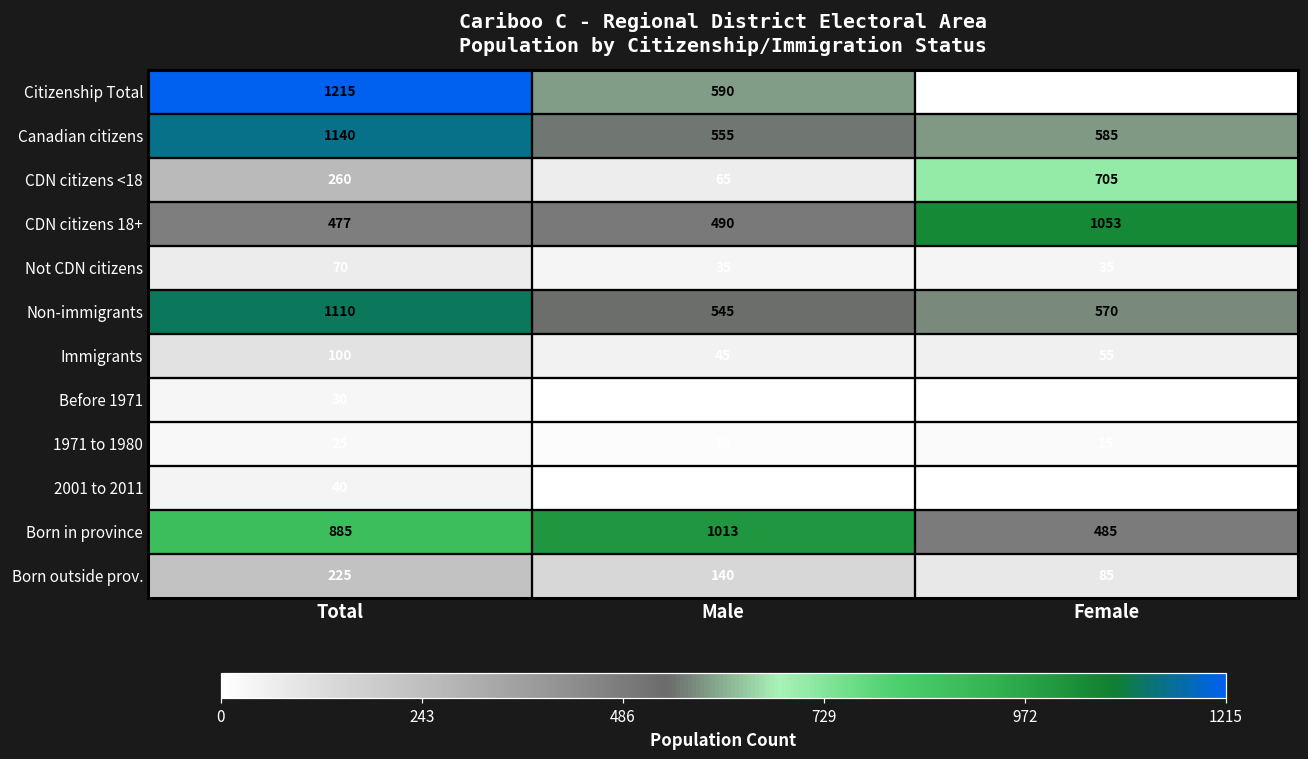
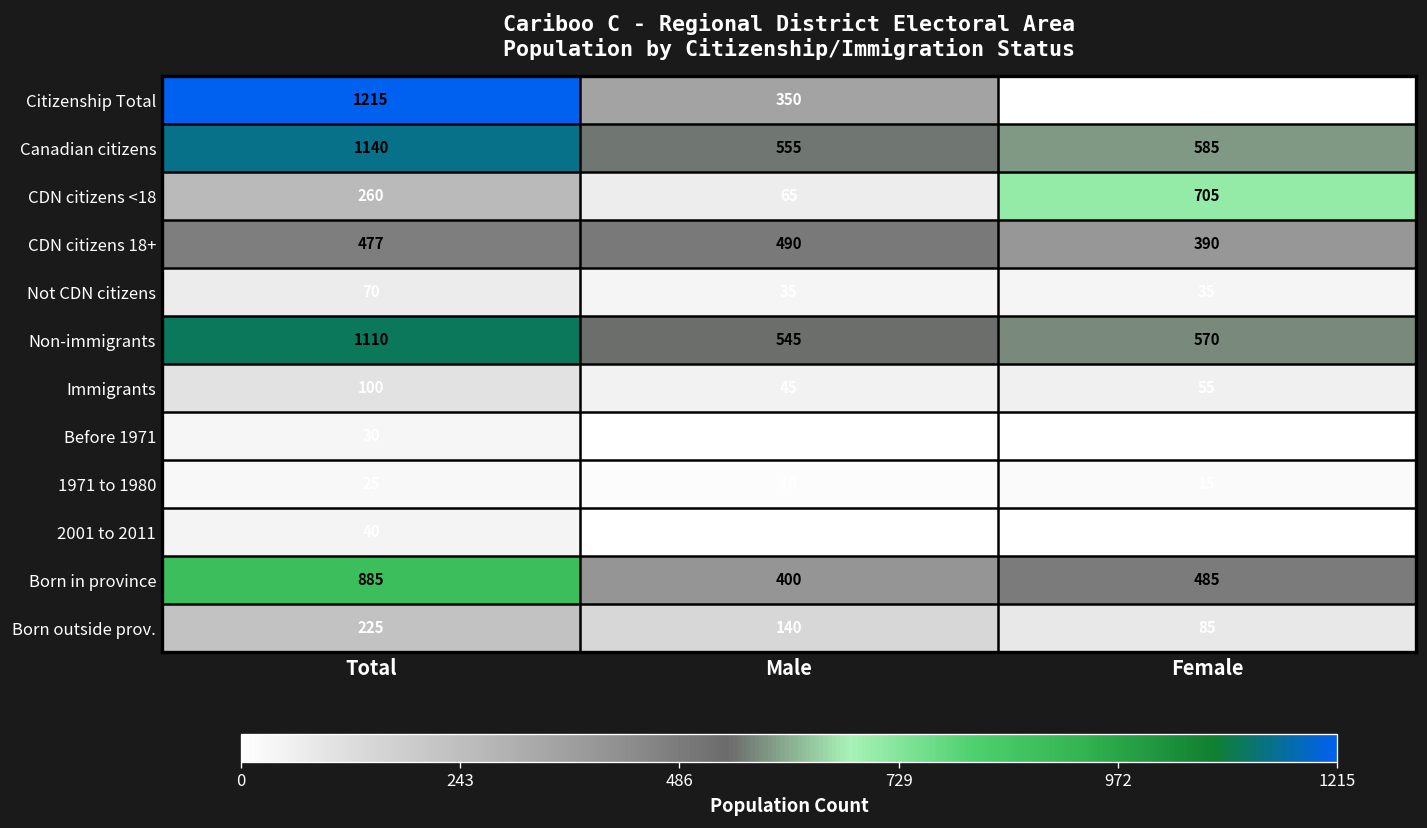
  {
    "Citizenship Total": {
      "Total": 1215,
-     "Male": 590
+     "Male": 350
    },
    "Canadian citizens": {
      "Total": 1140,
      "Male": 555,
      "Female": 585
    },
    "CDN citizens <18": {
      "Total": 260,
      "Female": 705
    },
    "CDN citizens 18+": {
      "Total": 477,
      "Male": 490,
-     "Female": 1053
+     "Female": 390
    },
    "Non-immigrants": {
      "Total": 1110,
      "Male": 545,
      "Female": 570
    },
    "Born in province": {
      "Total": 885,
-     "Male": 1013,
+     "Male": 400,
      "Female": 485
    },
    "Born outside prov.": {
      "Total": 225
    }
  }
